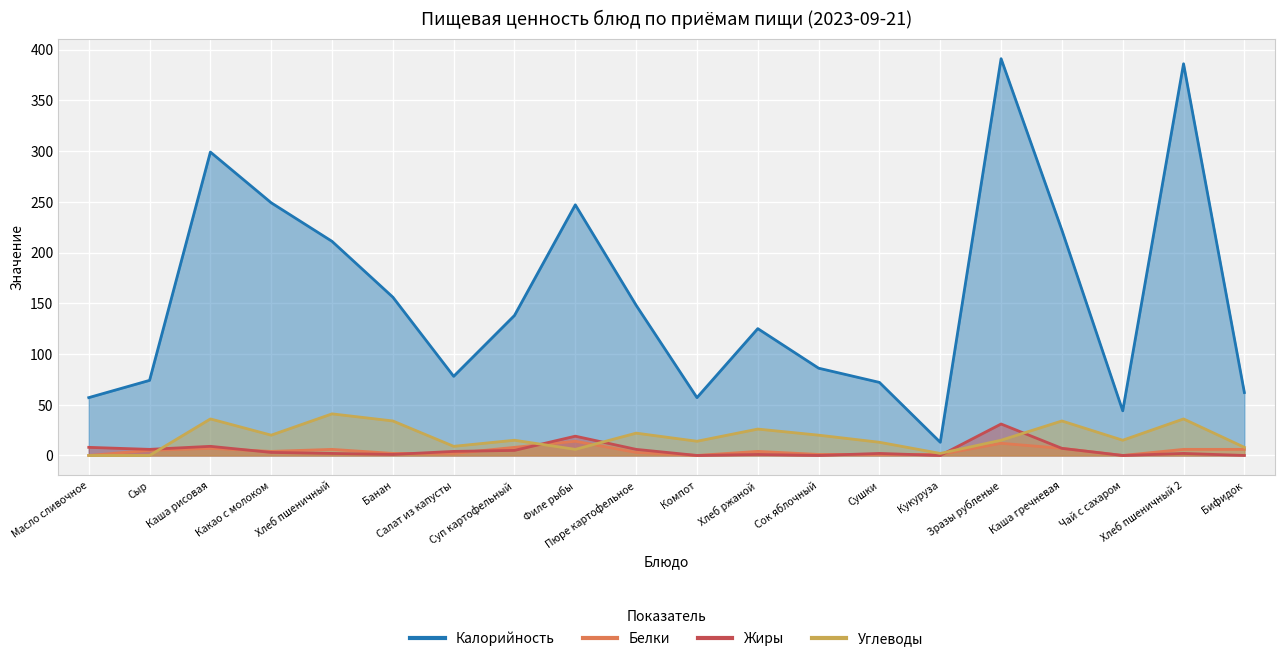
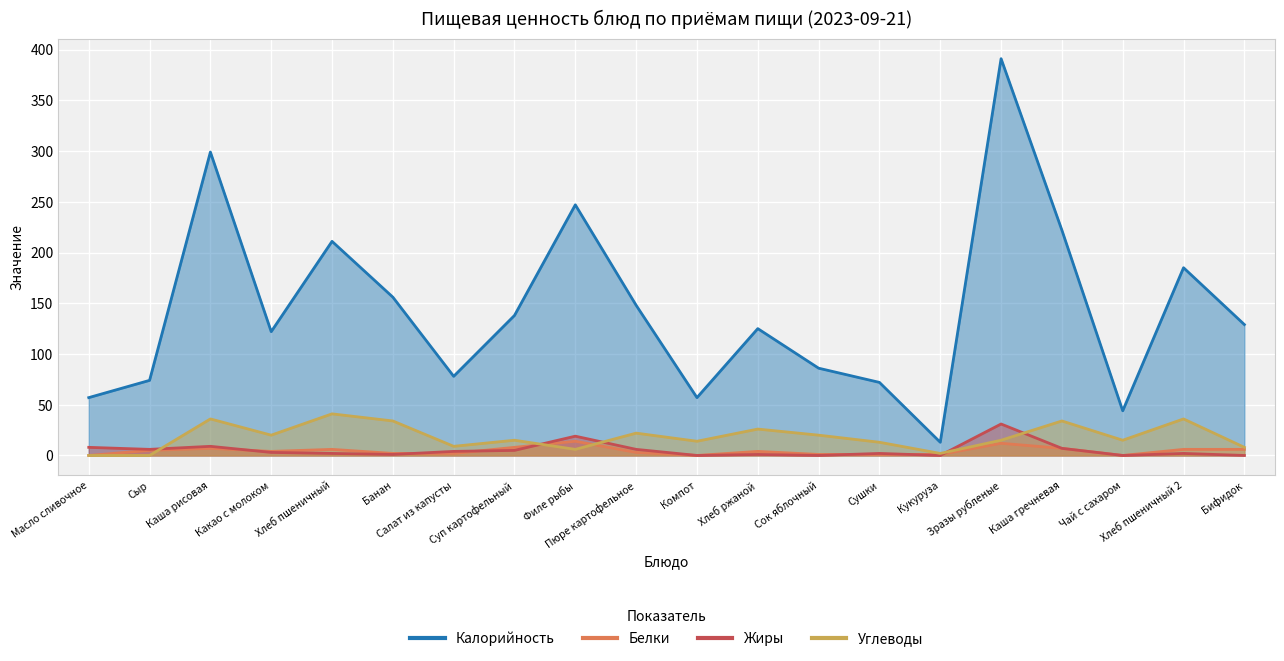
  {
    "Калорийность": {
      "Масло сливочное": 57,
      "Сыр": 74,
      "Каша рисовая": 299,
-     "Какао с молоком": 249,
+     "Какао с молоком": 122,
      "Хлеб пшеничный": 211,
      "Банан": 156,
      "Салат из капусты": 78,
      "Суп картофельный": 138,
      "Филе рыбы": 247,
      "Пюре картофельное": 148,
      "Компот": 57,
      "Хлеб ржаной": 125,
      "Сок яблочный": 86,
      "Сушки": 72,
      "Кукуруза": 13,
      "Зразы рубленые": 391,
      "Каша гречневая": 222,
      "Чай с сахаром": 44,
-     "Хлеб пшеничный 2": 386,
-     "Бифидок": 62
+     "Хлеб пшеничный 2": 185,
+     "Бифидок": 129
    }
  }
